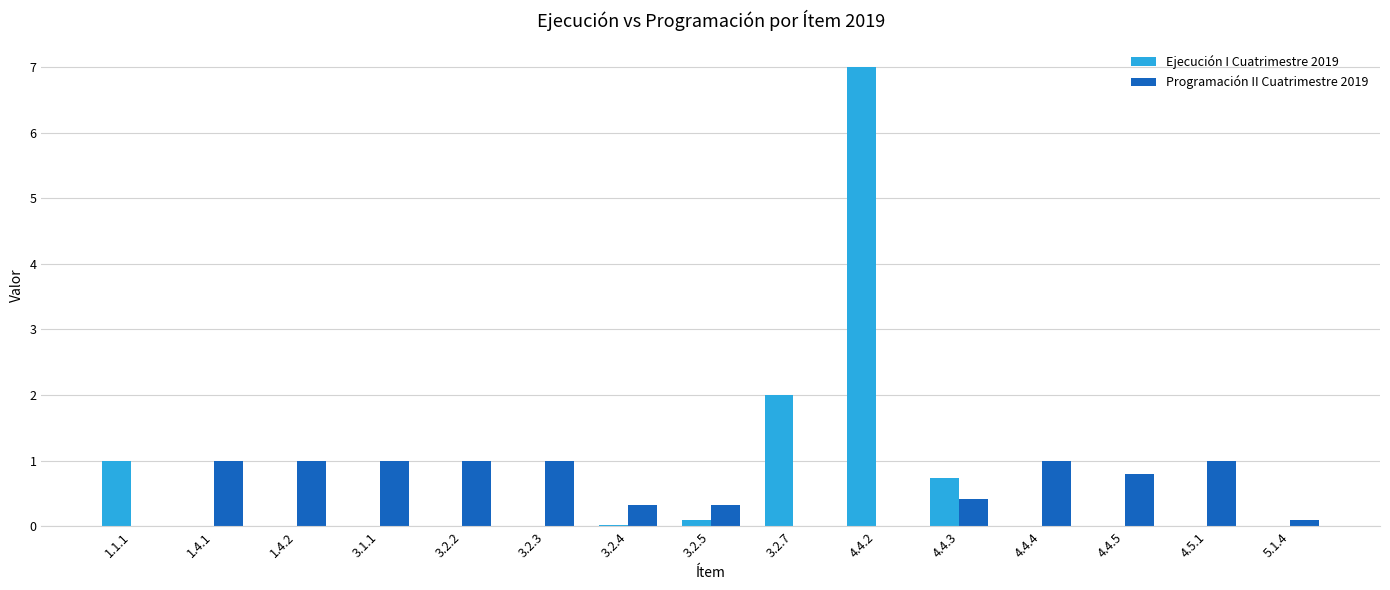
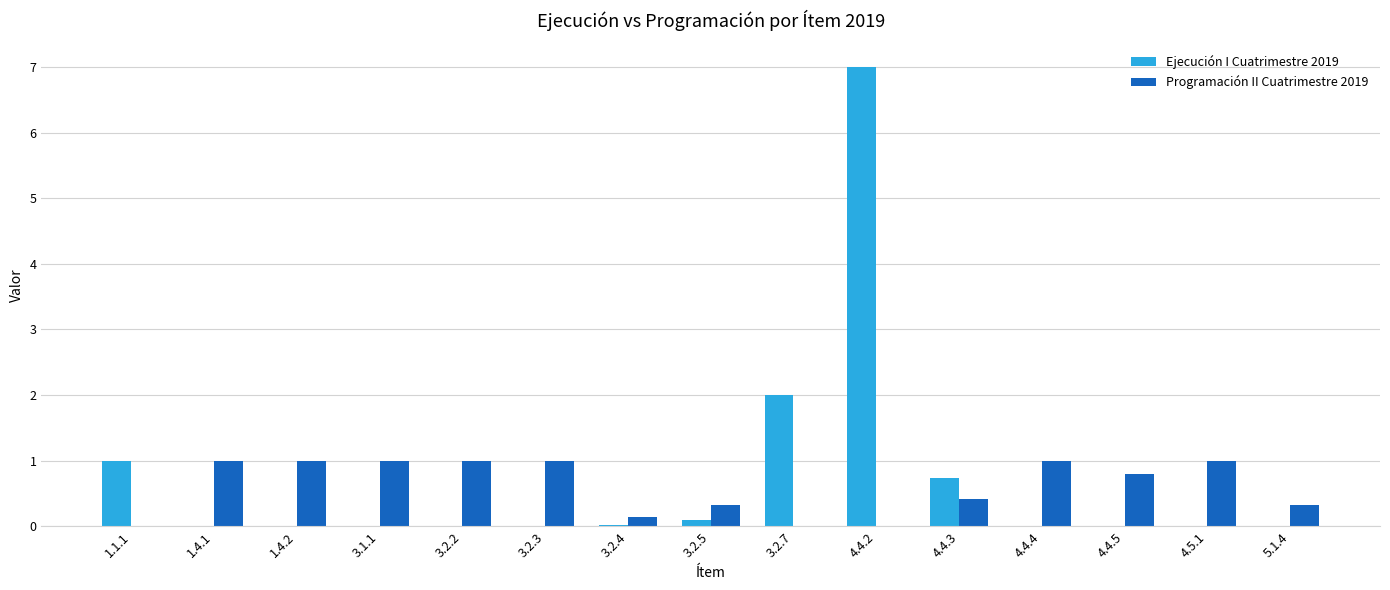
  {
    "Ejecución I Cuatrimestre 2019": {
      "1.1.1": 1.0,
      "1.4.1": 0.0,
      "1.4.2": 0.0,
      "3.1.1": 0.0,
      "3.2.2": 0.0,
      "3.2.3": 0.0,
      "3.2.5": 0.1,
      "3.2.7": 2.0,
      "4.4.2": 7.0,
      "4.4.3": 0.7,
      "4.4.4": 0.0,
      "4.4.5": 0.0,
      "4.5.1": 0.0,
      "5.1.4": 0.0
    },
    "Programación II Cuatrimestre 2019": {
      "1.1.1": 0.0,
      "1.4.1": 1.0,
      "1.4.2": 1.0,
      "3.1.1": 1.0,
      "3.2.2": 1.0,
      "3.2.3": 1.0,
-     "3.2.4": 0.3,
+     "3.2.4": 0.1,
      "3.2.5": 0.3,
      "3.2.7": 0.0,
      "4.4.2": 0.0,
      "4.4.3": 0.4,
      "4.4.4": 1.0,
      "4.4.5": 0.8,
      "4.5.1": 1.0,
-     "5.1.4": 0.1
+     "5.1.4": 0.3
    }
  }
